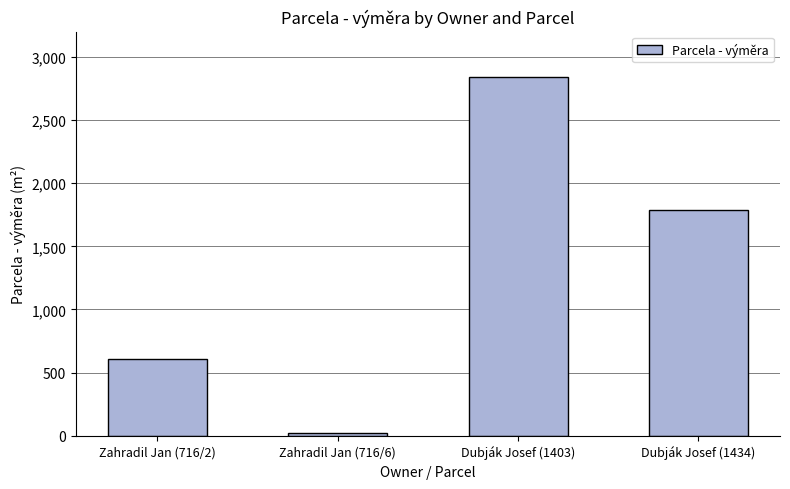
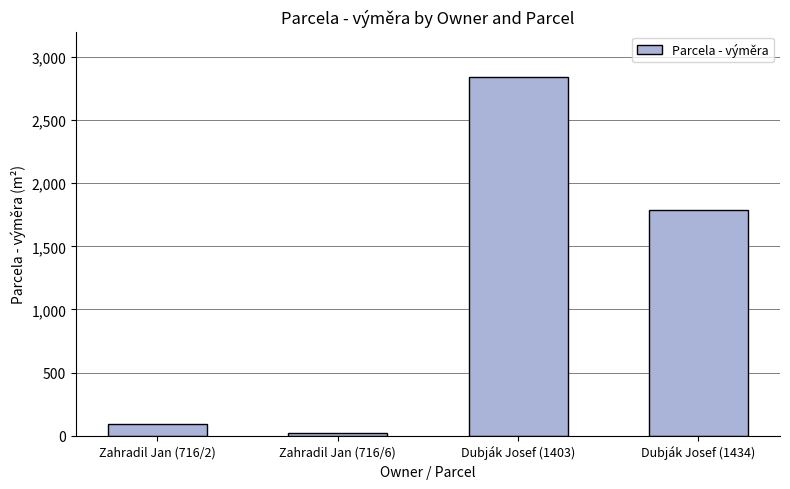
  {
-   "Zahradil Jan (716/2)": "610",
+   "Zahradil Jan (716/2)": "90",
    "Zahradil Jan (716/6)": "20",
    "Dubják Josef (1403)": "2,840",
    "Dubják Josef (1434)": "1,790"
  }
